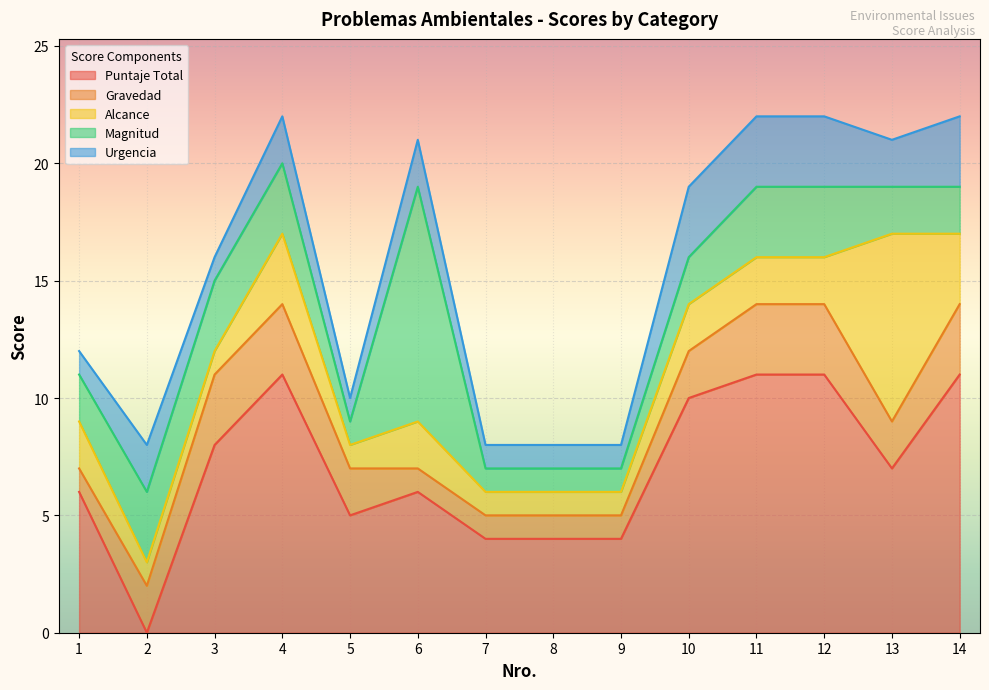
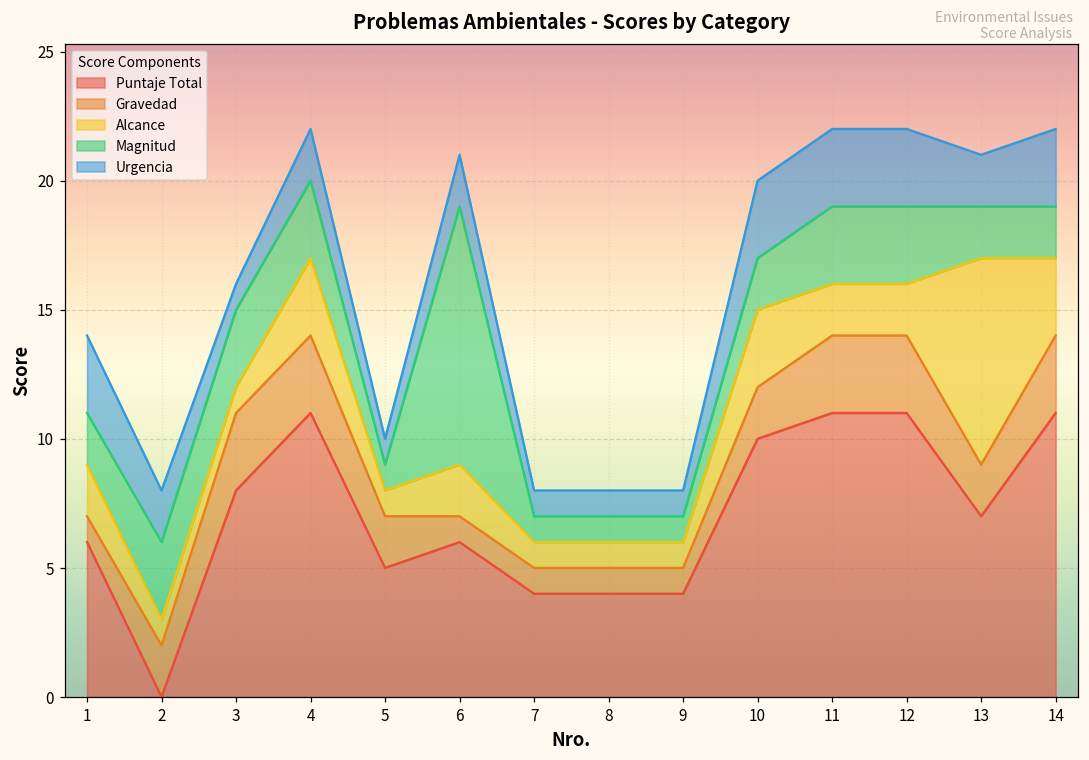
  {
    "Alcance": {
      "1": 2,
      "2": 1,
      "3": 1,
      "4": 3,
      "5": 1,
      "6": 2,
      "7": 1,
      "8": 1,
      "9": 1,
-     "10": 2,
+     "10": 3,
      "11": 2,
      "12": 2,
      "13": 8,
      "14": 3
    },
    "Magnitud": {
      "1": 2,
      "2": 3,
      "3": 3,
      "4": 3,
      "5": 1,
      "6": 10,
      "7": 1,
      "8": 1,
      "9": 1,
      "10": 2,
      "11": 3,
      "12": 3,
      "13": 2,
      "14": 2
    },
    "Urgencia": {
-     "1": 1,
+     "1": 3,
      "2": 2,
      "3": 1,
      "4": 2,
      "5": 1,
      "6": 2,
      "7": 1,
      "8": 1,
      "9": 1,
      "10": 3,
      "11": 3,
      "12": 3,
      "13": 2,
      "14": 3
    }
  }
